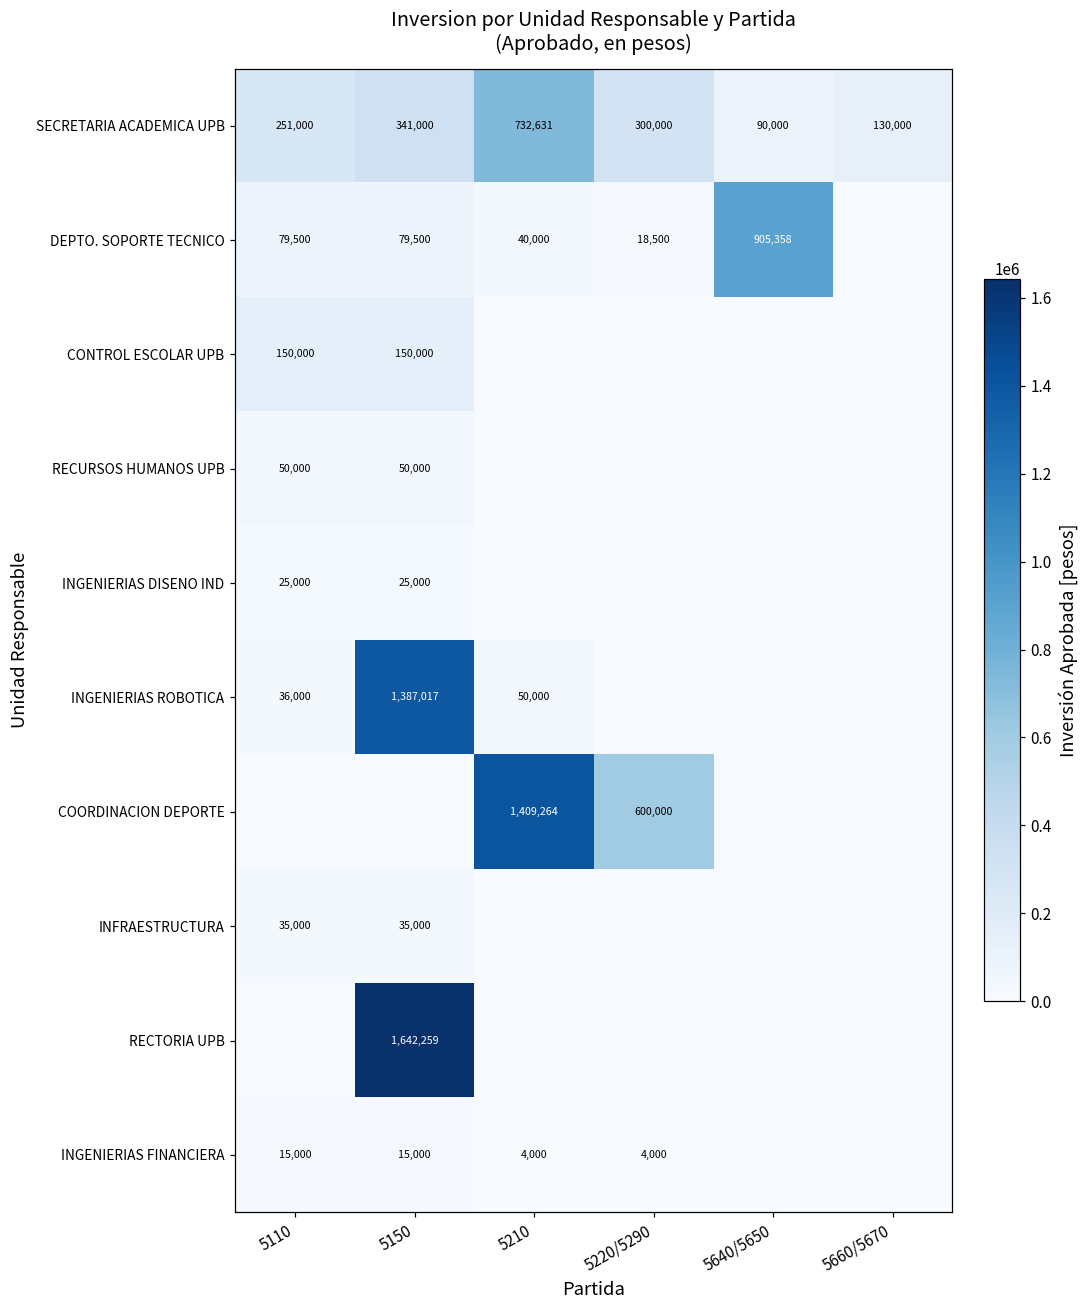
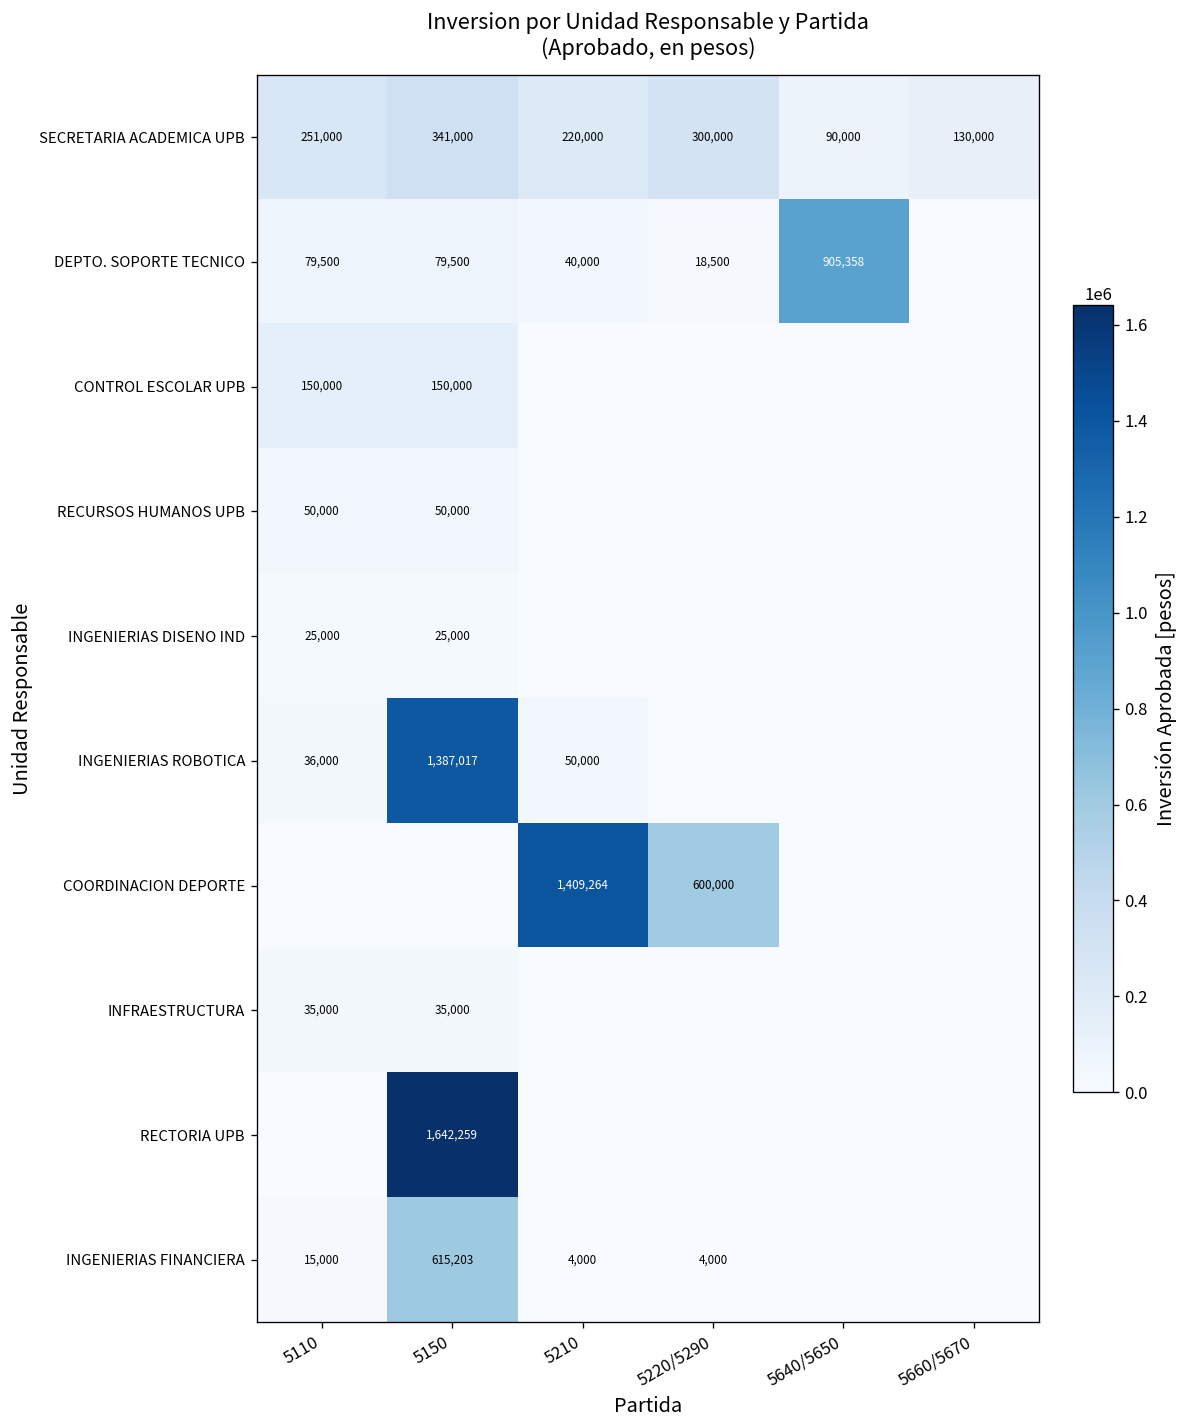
  {
    "SECRETARIA ACADEMICA UPB": {
      "5110": "251,000",
      "5150": "341,000",
-     "5210": "732,631",
+     "5210": "220,000",
      "5220/5290": "300,000",
      "5640/5650": "90,000",
      "5660/5670": "130,000"
    },
    "DEPTO. SOPORTE TECNICO": {
      "5110": "79,500",
      "5150": "79,500",
      "5210": "40,000",
      "5220/5290": "18,500",
      "5640/5650": "905,358"
    },
    "CONTROL ESCOLAR UPB": {
      "5110": "150,000",
      "5150": "150,000"
    },
    "RECURSOS HUMANOS UPB": {
      "5110": "50,000",
      "5150": "50,000"
    },
    "INGENIERIAS DISENO IND": {
      "5110": "25,000",
      "5150": "25,000"
    },
    "INGENIERIAS ROBOTICA": {
      "5110": "36,000",
      "5150": "1,387,017",
      "5210": "50,000"
    },
    "COORDINACION DEPORTE": {
      "5210": "1,409,264",
      "5220/5290": "600,000"
    },
    "INFRAESTRUCTURA": {
      "5110": "35,000",
      "5150": "35,000"
    },
    "RECTORIA UPB": {
      "5150": "1,642,259"
    },
    "INGENIERIAS FINANCIERA": {
      "5110": "15,000",
-     "5150": "15,000",
+     "5150": "615,203",
      "5210": "4,000",
      "5220/5290": "4,000"
    }
  }
